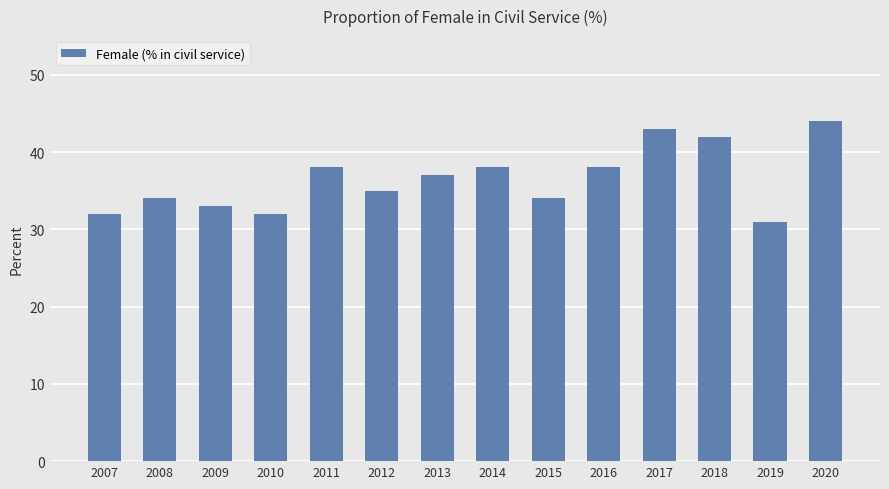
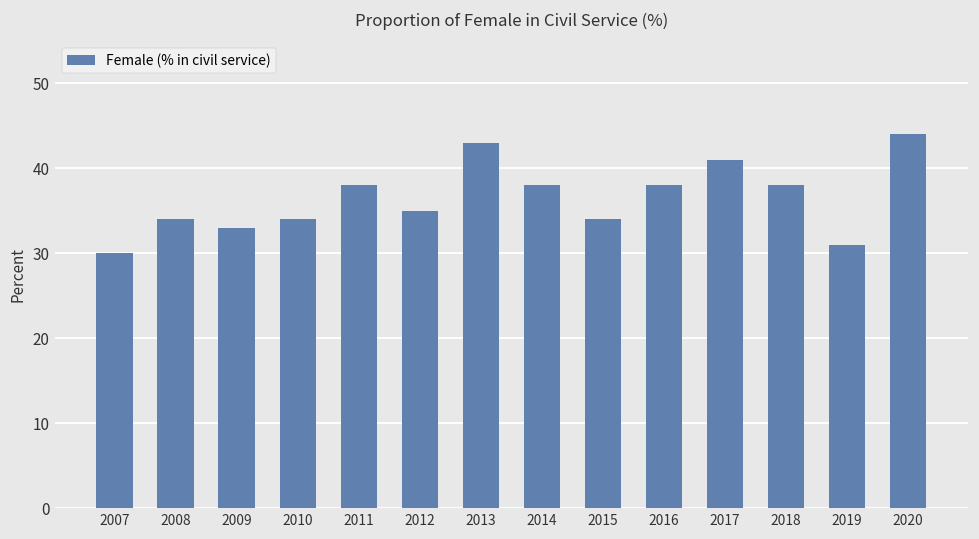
  {
-   "2007": 32,
+   "2007": 30,
    "2008": 34,
    "2009": 33,
-   "2010": 32,
+   "2010": 34,
    "2011": 38,
    "2012": 35,
-   "2013": 37,
+   "2013": 43,
    "2014": 38,
    "2015": 34,
    "2016": 38,
-   "2017": 43,
-   "2018": 42,
+   "2017": 41,
+   "2018": 38,
    "2019": 31,
    "2020": 44
  }
